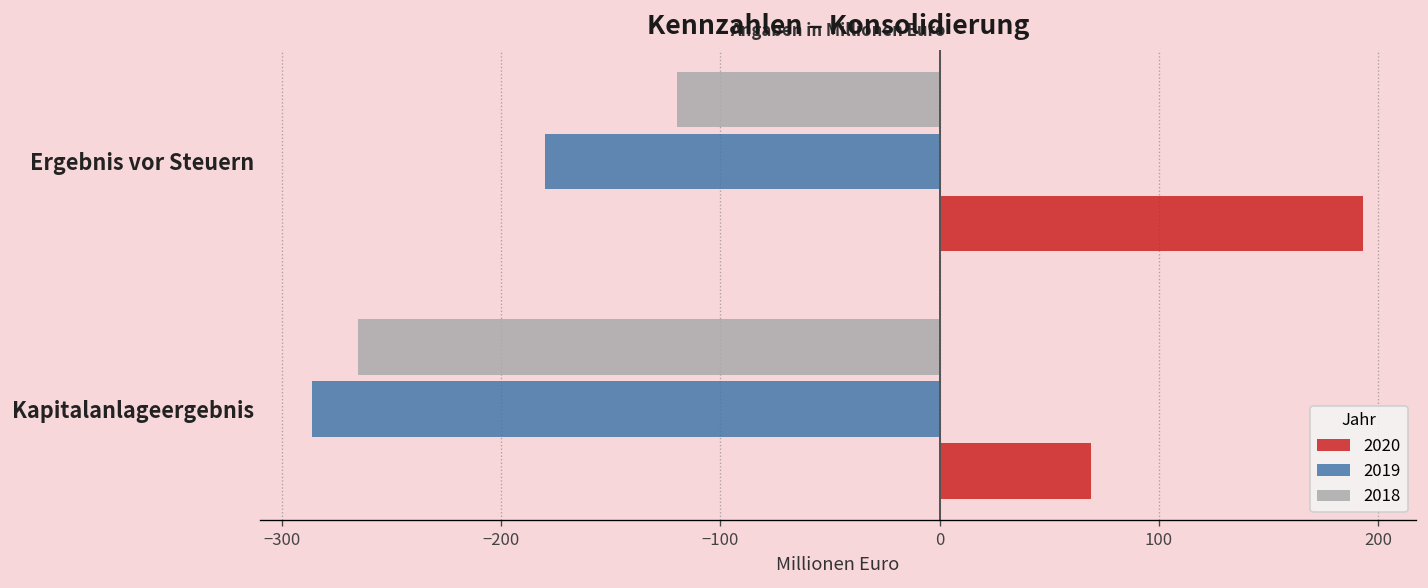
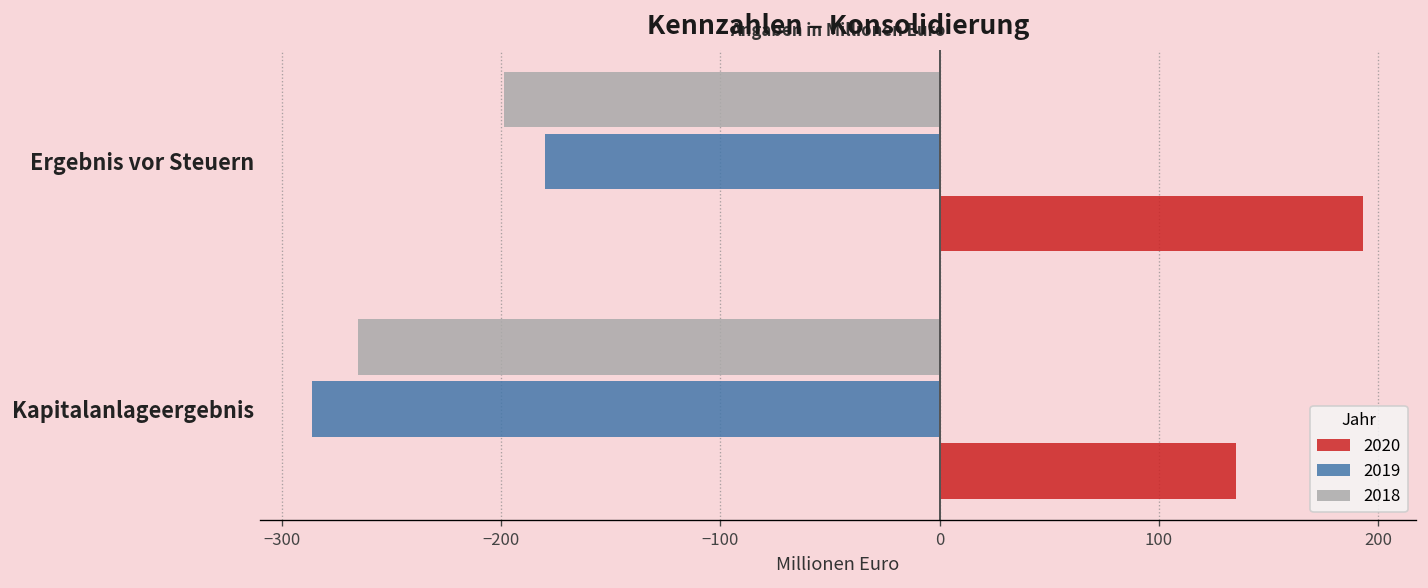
  {
    "2020": {
      "Ergebnis vor Steuern": 193,
-     "Kapitalanlageergebnis": 69
+     "Kapitalanlageergebnis": 135
    },
    "2019": {
      "Ergebnis vor Steuern": -180,
      "Kapitalanlageergebnis": -286
    },
    "2018": {
-     "Ergebnis vor Steuern": -120,
+     "Ergebnis vor Steuern": -199,
      "Kapitalanlageergebnis": -265
    }
  }
